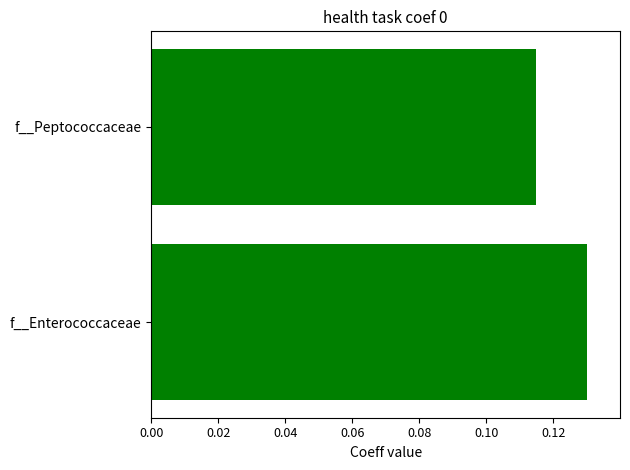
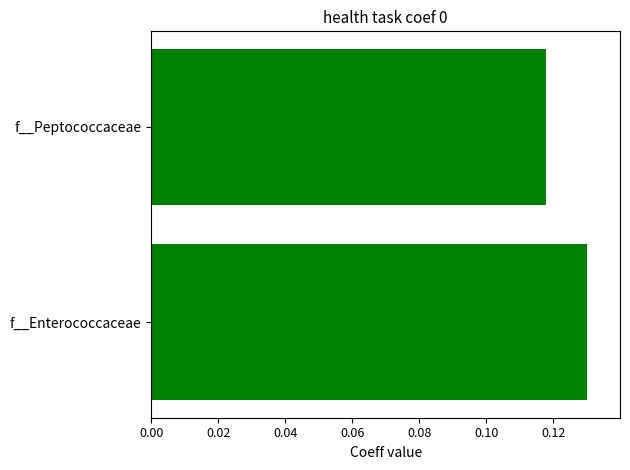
  {
-   "f__Peptococcaceae": 0.115,
+   "f__Peptococcaceae": 0.118,
    "f__Enterococcaceae": 0.130
  }
